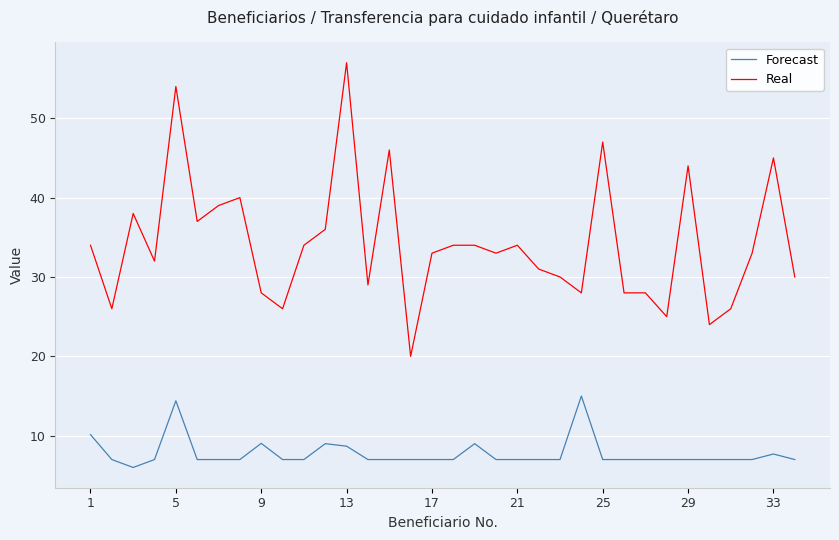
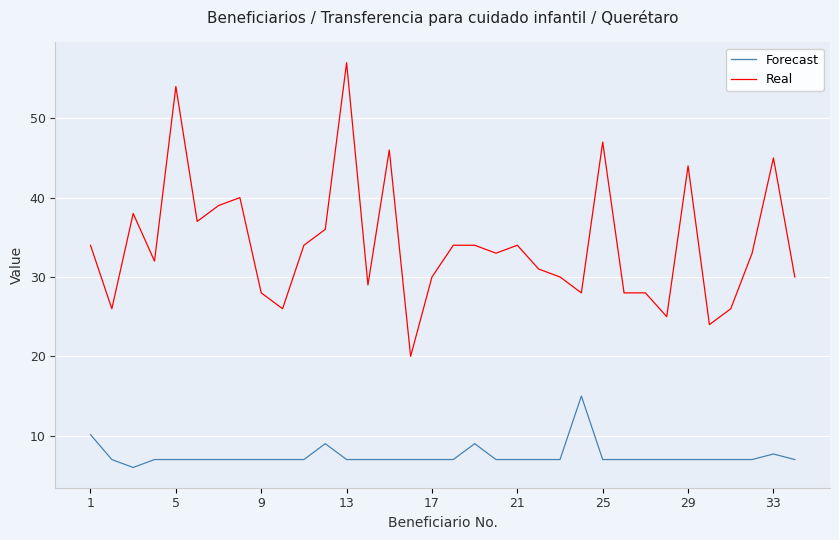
  {
    "Forecast": {
      "1": 10,
-     "5": 14,
-     "9": 9,
-     "13": 9,
+     "5": 7,
+     "9": 7,
+     "13": 7,
      "17": 7,
      "21": 7,
      "25": 7,
      "29": 7,
      "33": 8
    },
    "Real": {
      "1": 34,
      "5": 54,
      "9": 28,
      "13": 57,
-     "17": 33,
+     "17": 30,
      "21": 34,
      "25": 47,
      "29": 44,
      "33": 45
    }
  }
